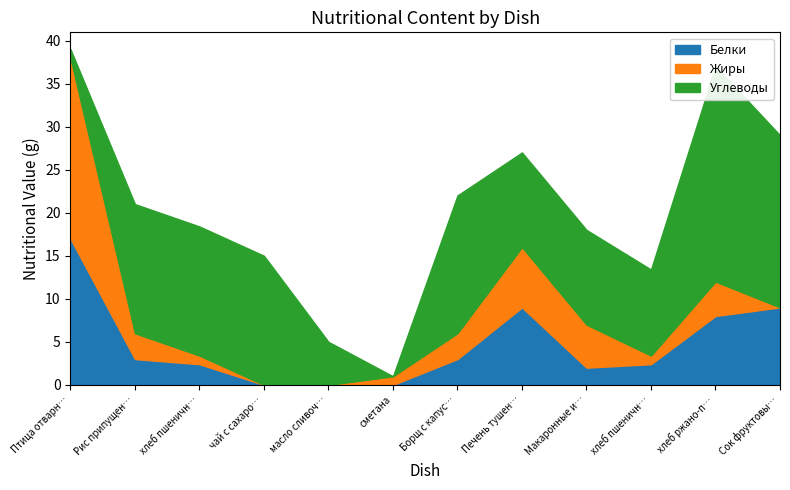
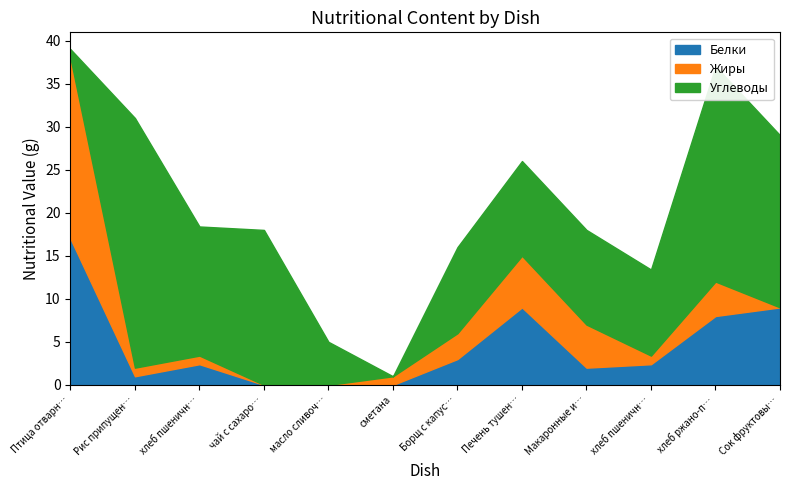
  {
    "Белки": {
-     "Рис припущен…": 3
+     "Рис припущен…": 1
    },
    "Жиры": {
-     "Рис припущен…": 3,
-     "Печень тушен…": 7
+     "Рис припущен…": 1,
+     "Печень тушен…": 6
    },
    "Углеводы": {
      "Птица отварн…": 1,
-     "Рис припущен…": 15,
-     "чай с сахаро…": 15,
+     "Рис припущен…": 29,
+     "чай с сахаро…": 18,
      "масло сливоч…": 5,
-     "Борщ с капус…": 16,
+     "Борщ с капус…": 10,
      "Печень тушен…": 11,
      "Макаронные и…": 11,
      "Сок фруктовы…": 20
    }
  }
